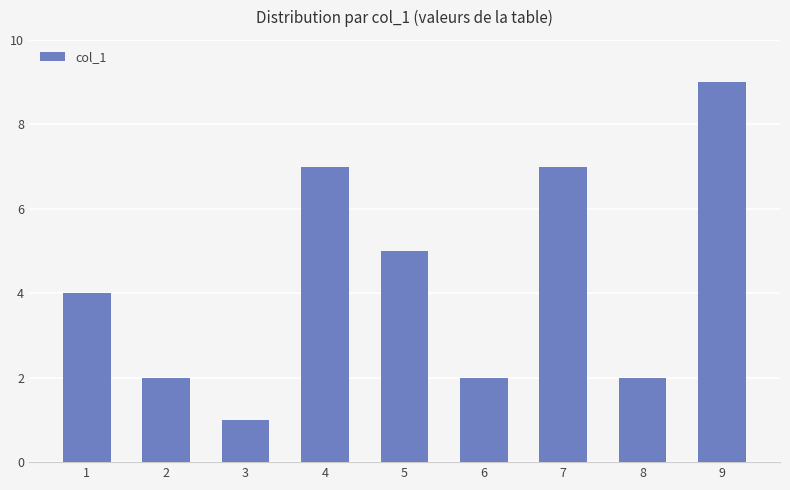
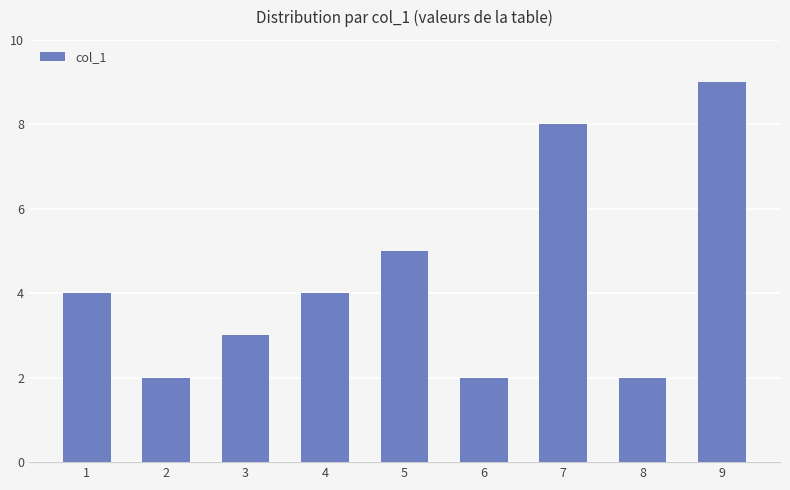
  {
    "1": 4,
    "2": 2,
-   "3": 1,
-   "4": 7,
+   "3": 3,
+   "4": 4,
    "5": 5,
    "6": 2,
-   "7": 7,
+   "7": 8,
    "8": 2,
    "9": 9
  }
